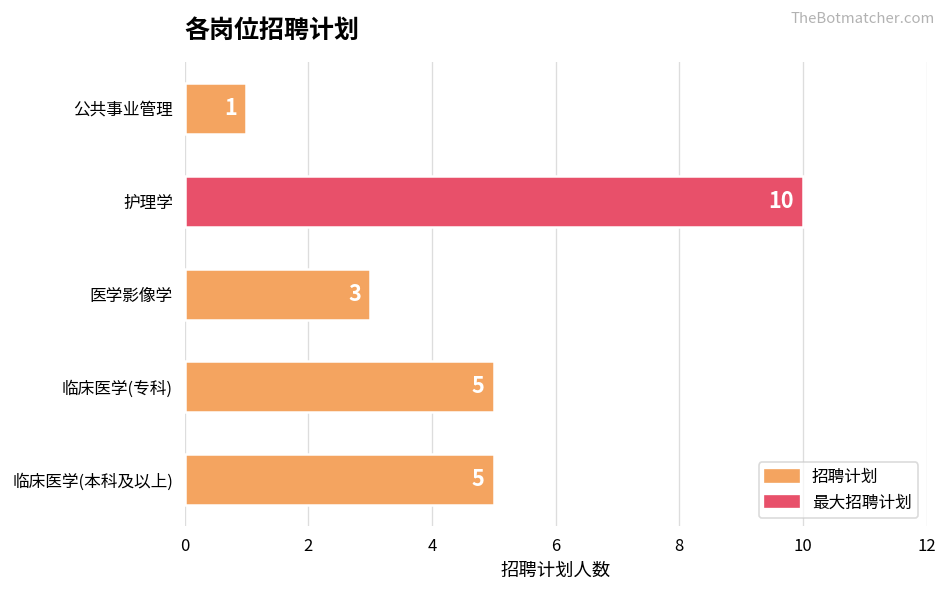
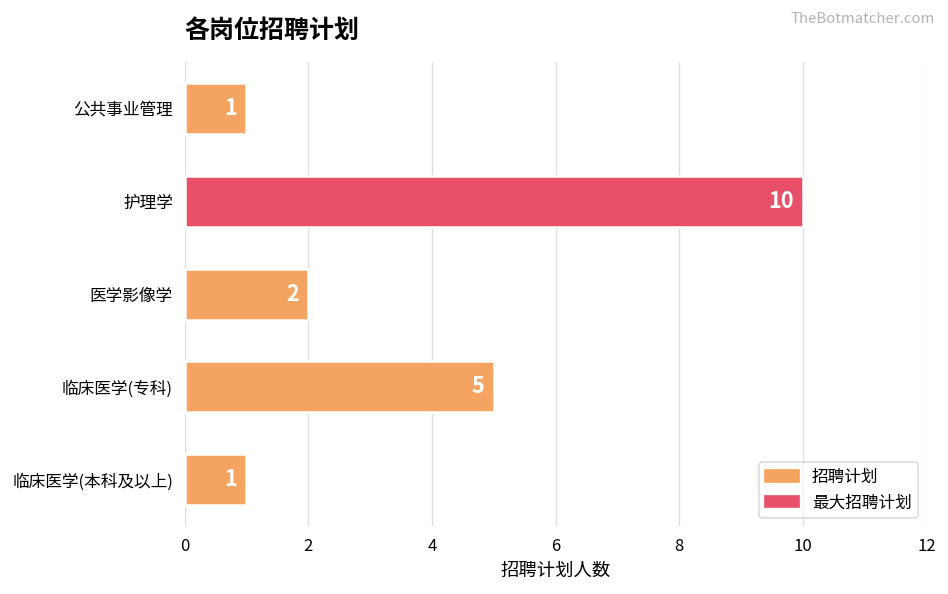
  {
    "公共事业管理": 1,
    "护理学": 10,
-   "医学影像学": 3,
+   "医学影像学": 2,
    "临床医学(专科)": 5,
-   "临床医学(本科及以上)": 5
+   "临床医学(本科及以上)": 1
  }
